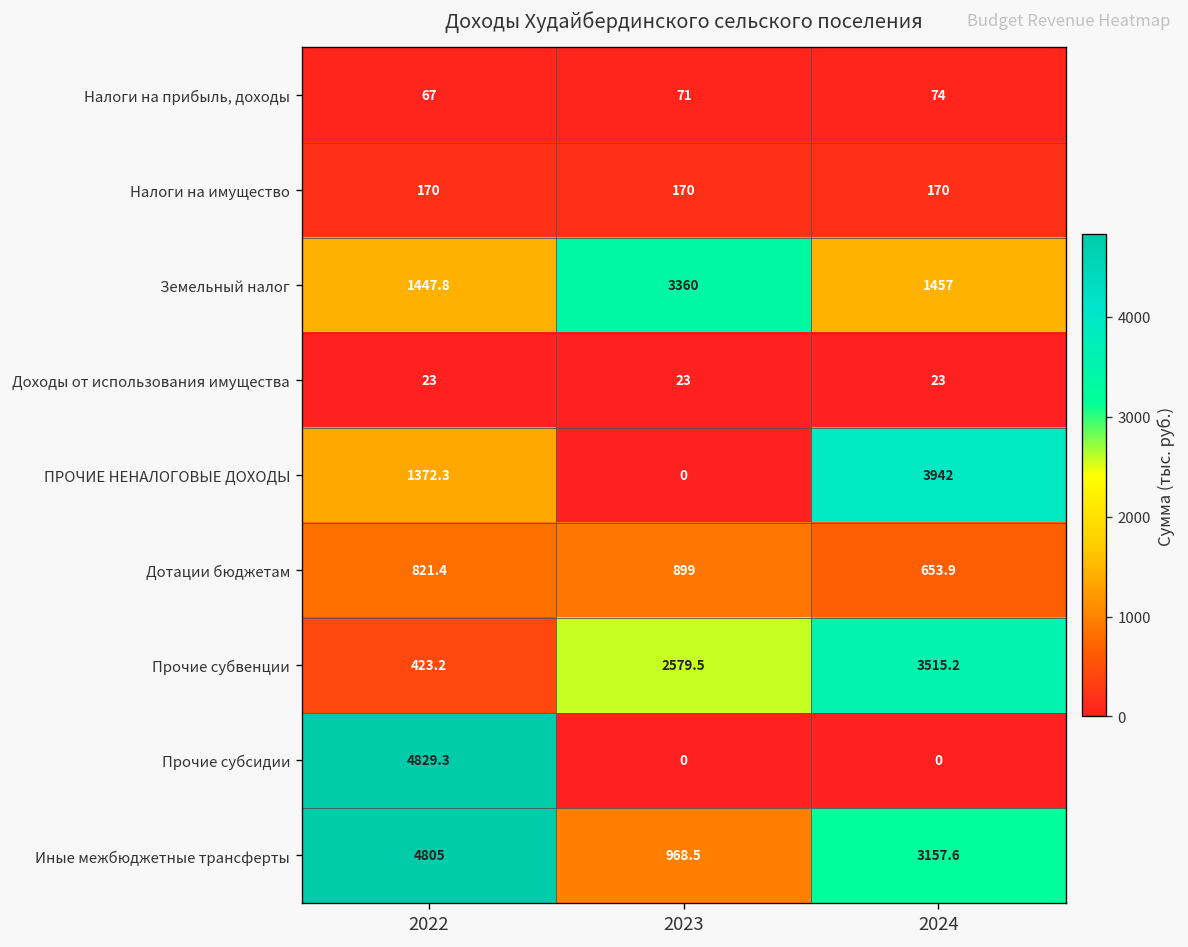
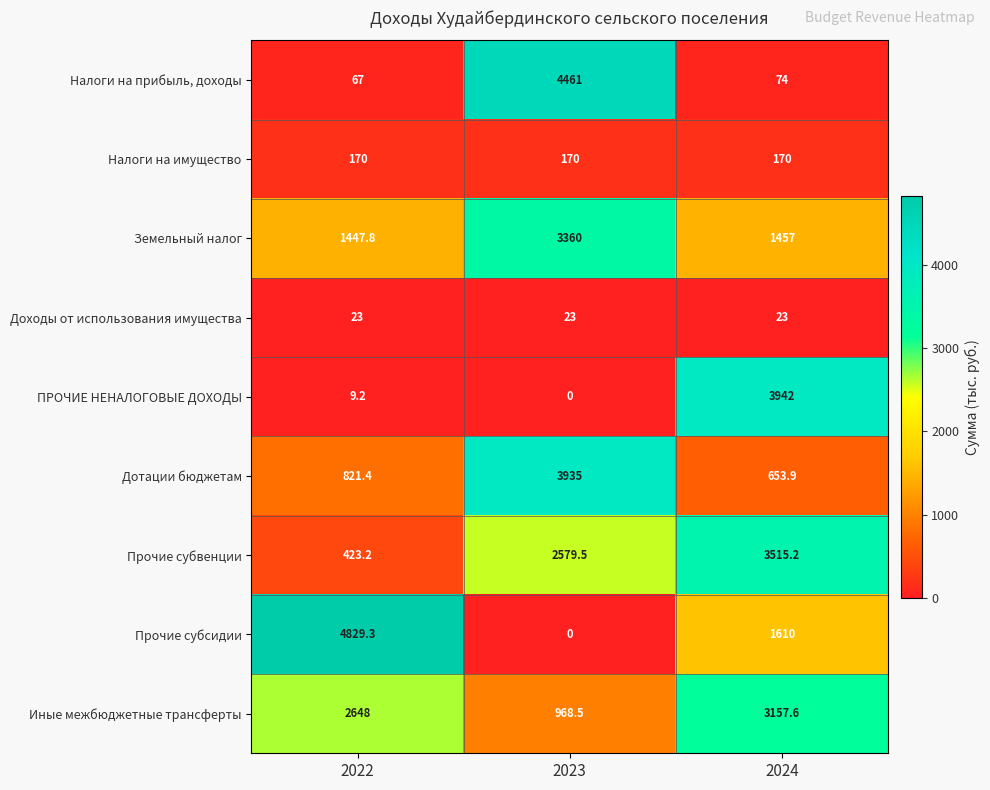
  {
    "Налоги на прибыль, доходы": {
      "2022": 67,
-     "2023": 71,
+     "2023": 4461,
      "2024": 74
    },
    "Налоги на имущество": {
      "2022": 170,
      "2023": 170,
      "2024": 170
    },
    "Земельный налог": {
      "2022": 1447.8,
      "2023": 3360,
      "2024": 1457
    },
    "Доходы от использования имущества": {
      "2022": 23,
      "2023": 23,
      "2024": 23
    },
    "ПРОЧИЕ НЕНАЛОГОВЫЕ ДОХОДЫ": {
-     "2022": 1372.3,
+     "2022": 9.2,
      "2023": 0,
      "2024": 3942
    },
    "Дотации бюджетам": {
      "2022": 821.4,
-     "2023": 899,
+     "2023": 3935,
      "2024": 653.9
    },
    "Прочие субвенции": {
      "2022": 423.2,
      "2023": 2579.5,
      "2024": 3515.2
    },
    "Прочие субсидии": {
      "2022": 4829.3,
      "2023": 0,
-     "2024": 0
+     "2024": 1610
    },
    "Иные межбюджетные трансферты": {
-     "2022": 4805,
+     "2022": 2648,
      "2023": 968.5,
      "2024": 3157.6
    }
  }
